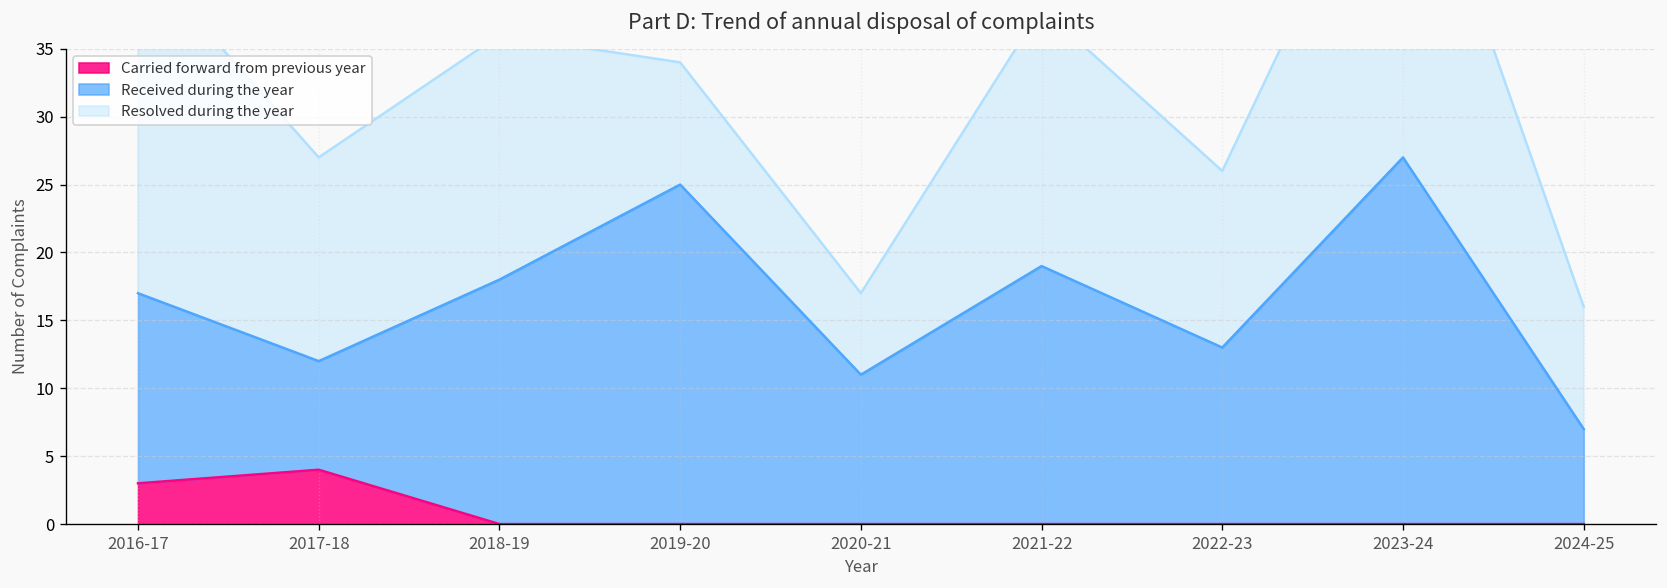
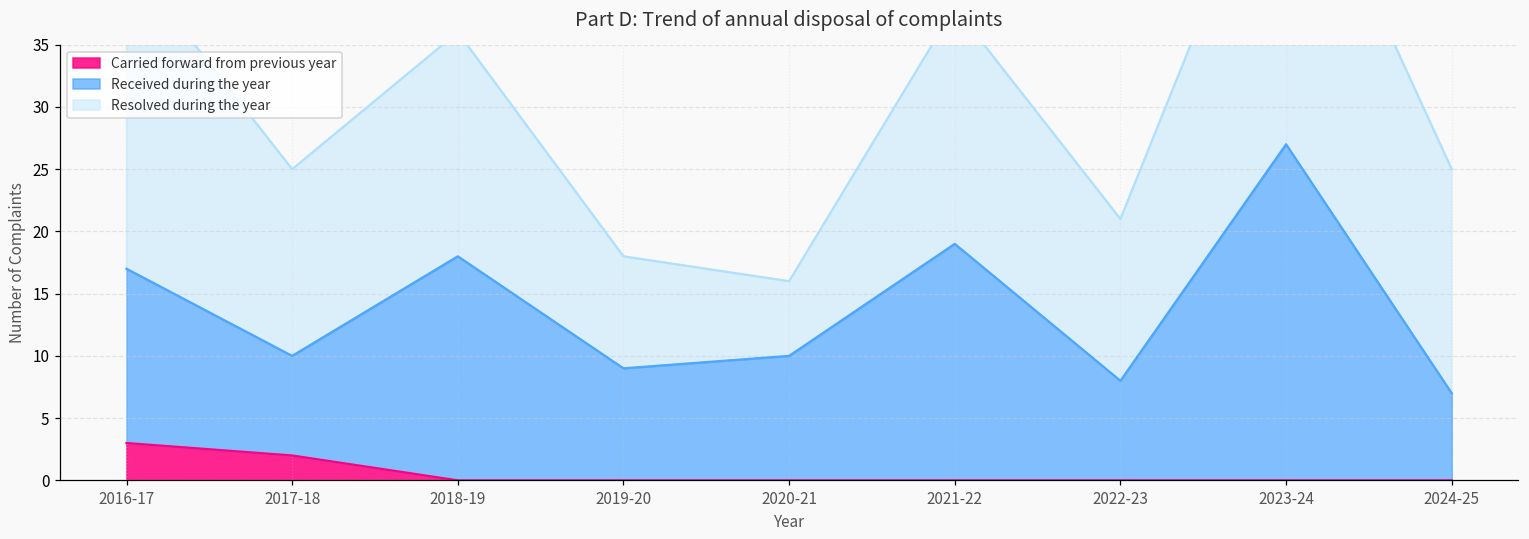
  {
    "Carried forward from previous year": {
      "2016-17": 3,
-     "2017-18": 4,
+     "2017-18": 2,
      "2018-19": 0,
      "2019-20": 0,
      "2020-21": 0,
      "2021-22": 0,
      "2022-23": 0,
      "2023-24": 0,
      "2024-25": 0
    },
    "Received during the year": {
      "2016-17": 14,
      "2017-18": 8,
      "2018-19": 18,
-     "2019-20": 25,
-     "2020-21": 11,
+     "2019-20": 9,
+     "2020-21": 10,
      "2021-22": 19,
-     "2022-23": 13,
+     "2022-23": 8,
      "2023-24": 27,
      "2024-25": 7
    },
    "Resolved during the year": {
      "2017-18": 15,
      "2019-20": 9,
      "2020-21": 6,
      "2022-23": 13,
-     "2024-25": 9
+     "2024-25": 18
    }
  }
